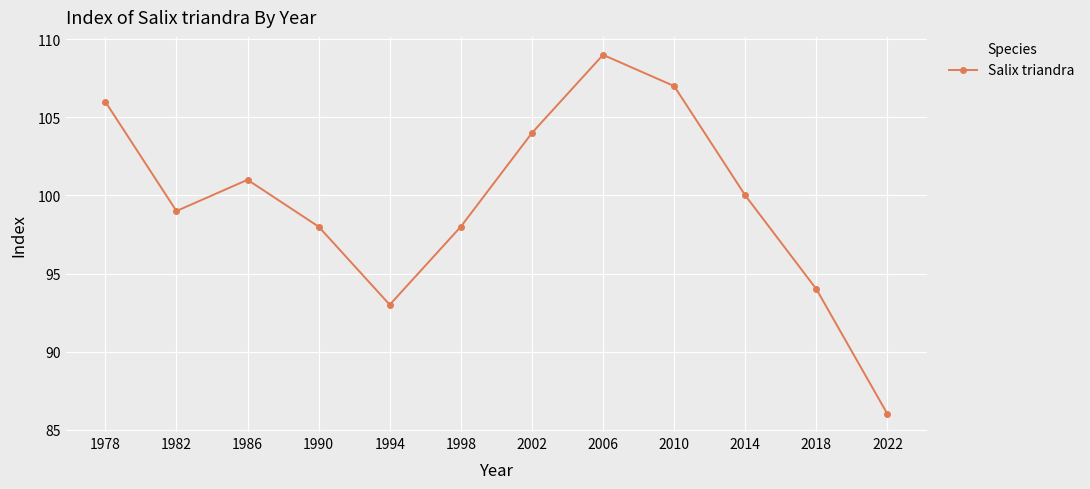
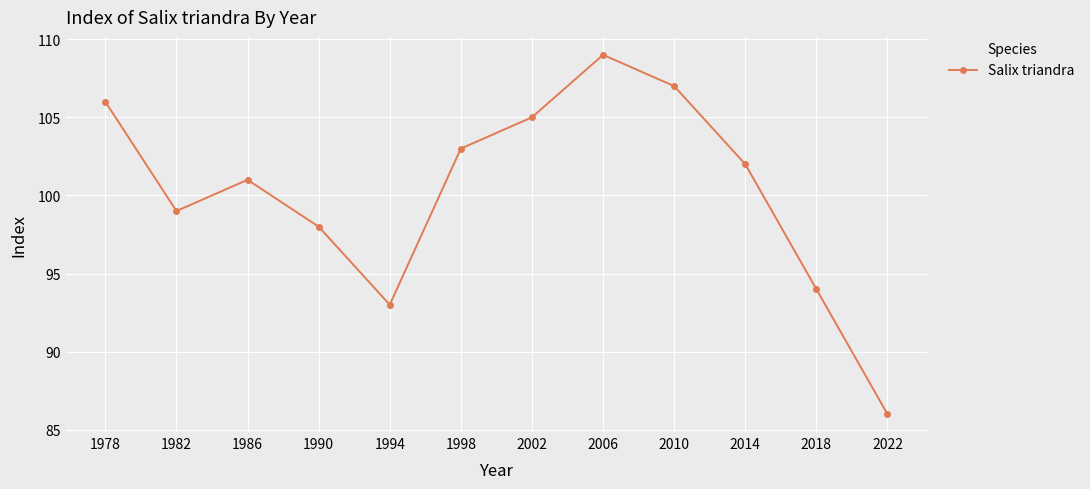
  {
    "1978": 106,
    "1982": 99,
    "1986": 101,
    "1990": 98,
    "1994": 93,
-   "1998": 98,
-   "2002": 104,
+   "1998": 103,
+   "2002": 105,
    "2006": 109,
    "2010": 107,
-   "2014": 100,
+   "2014": 102,
    "2018": 94,
    "2022": 86
  }
